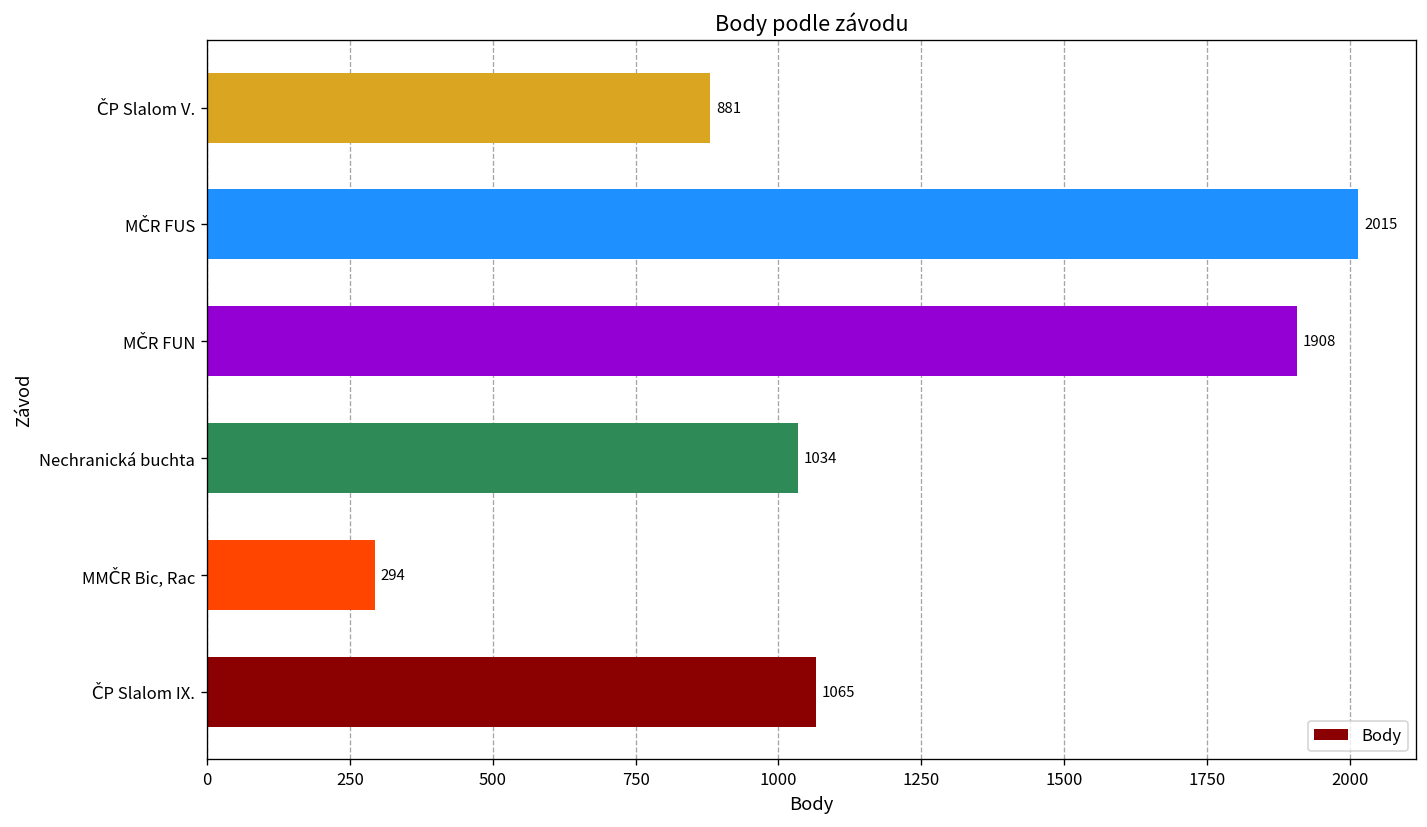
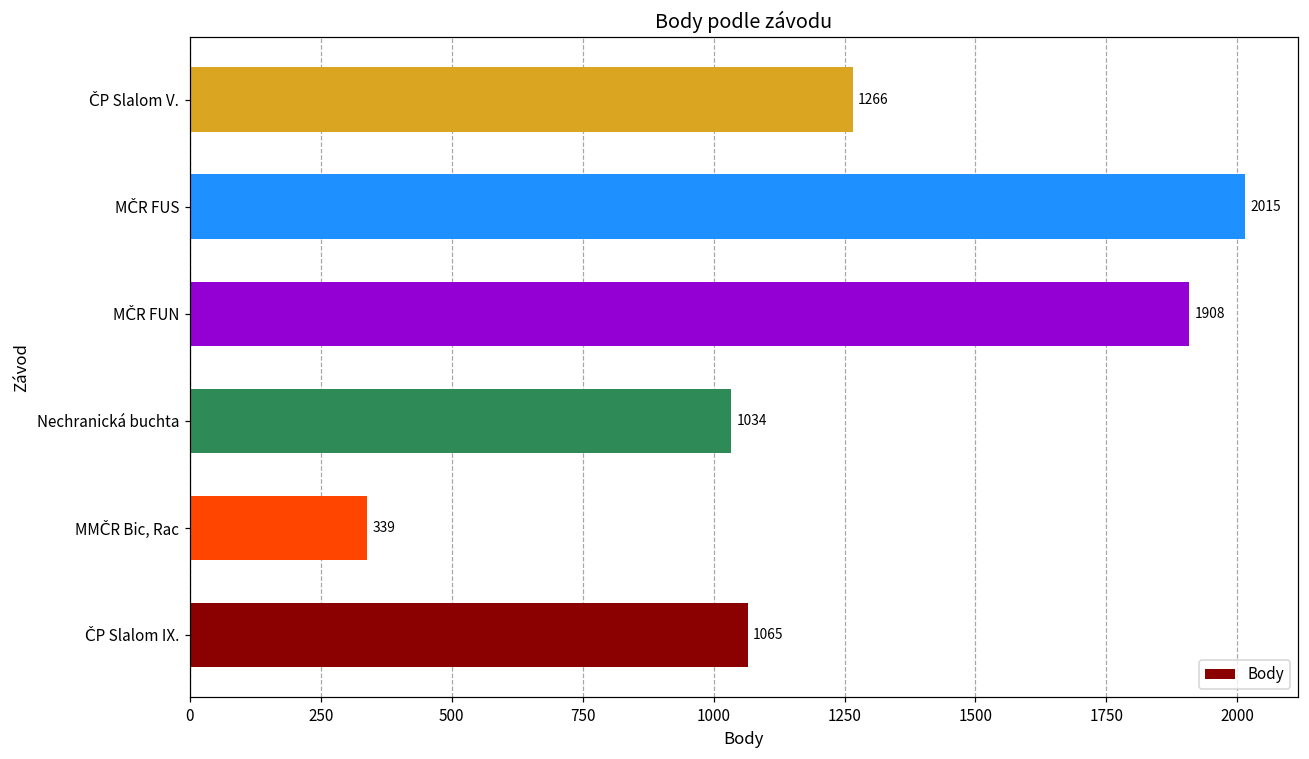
  {
-   "ČP Slalom V.": 881,
+   "ČP Slalom V.": 1266,
    "MČR FUS": 2015,
    "MČR FUN": 1908,
    "Nechranická buchta": 1034,
-   "MMČR Bic, Rac": 294,
+   "MMČR Bic, Rac": 339,
    "ČP Slalom IX.": 1065
  }
